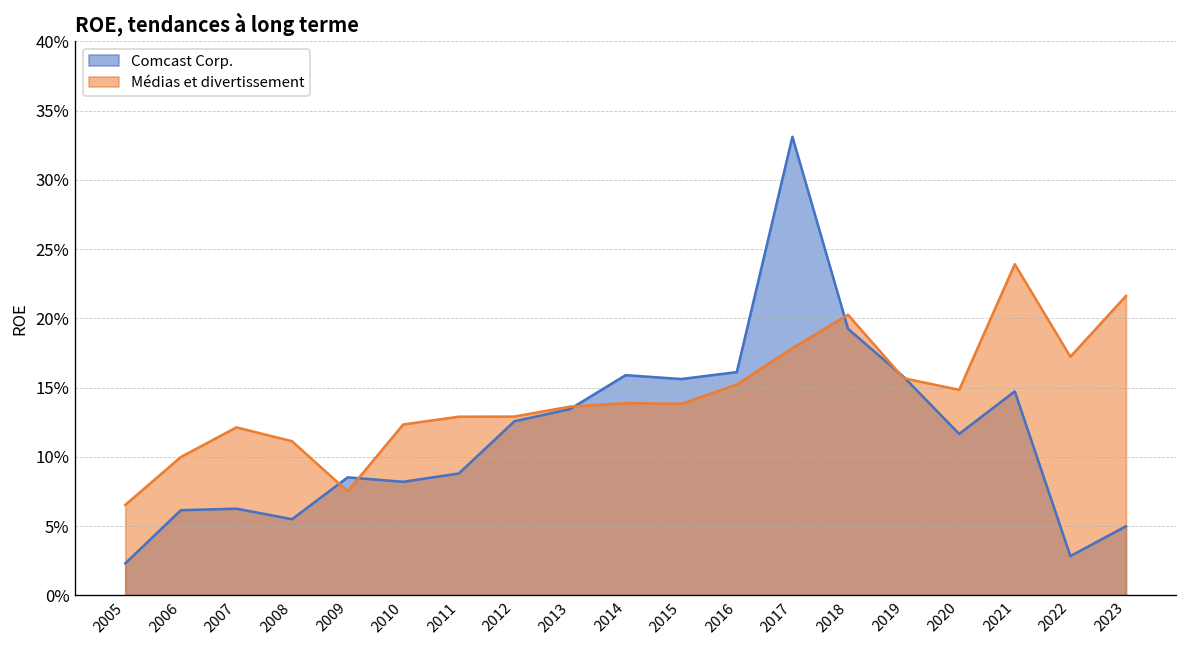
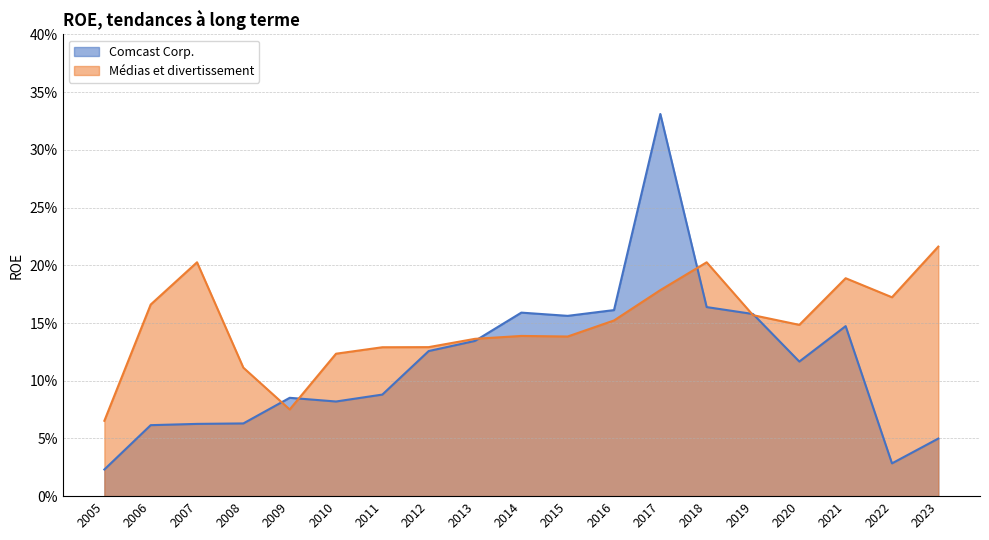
  {
    "Comcast Corp.": {
      "2005": "2.3%",
      "2006": "6.2%",
      "2007": "6.3%",
-     "2008": "5.5%",
+     "2008": "6.3%",
      "2009": "8.5%",
      "2010": "8.2%",
      "2011": "8.8%",
      "2012": "12.6%",
      "2014": "15.9%",
      "2015": "15.6%",
      "2016": "16.1%",
      "2017": "33.1%",
-     "2018": "19.3%",
+     "2018": "16.4%",
      "2020": "11.7%",
      "2021": "14.7%",
      "2022": "2.8%",
      "2023": "5.0%"
    },
    "Médias et divertissement": {
      "2005": "6.5%",
-     "2006": "10.0%",
-     "2007": "12.1%",
+     "2006": "16.6%",
+     "2007": "20.3%",
      "2008": "11.1%",
      "2009": "7.5%",
      "2010": "12.3%",
      "2011": "12.9%",
      "2012": "12.9%",
      "2014": "13.9%",
      "2015": "13.8%",
      "2016": "15.2%",
      "2017": "17.8%",
      "2018": "20.3%",
      "2020": "14.8%",
-     "2021": "23.9%",
+     "2021": "18.9%",
      "2022": "17.2%",
      "2023": "21.6%"
    }
  }
